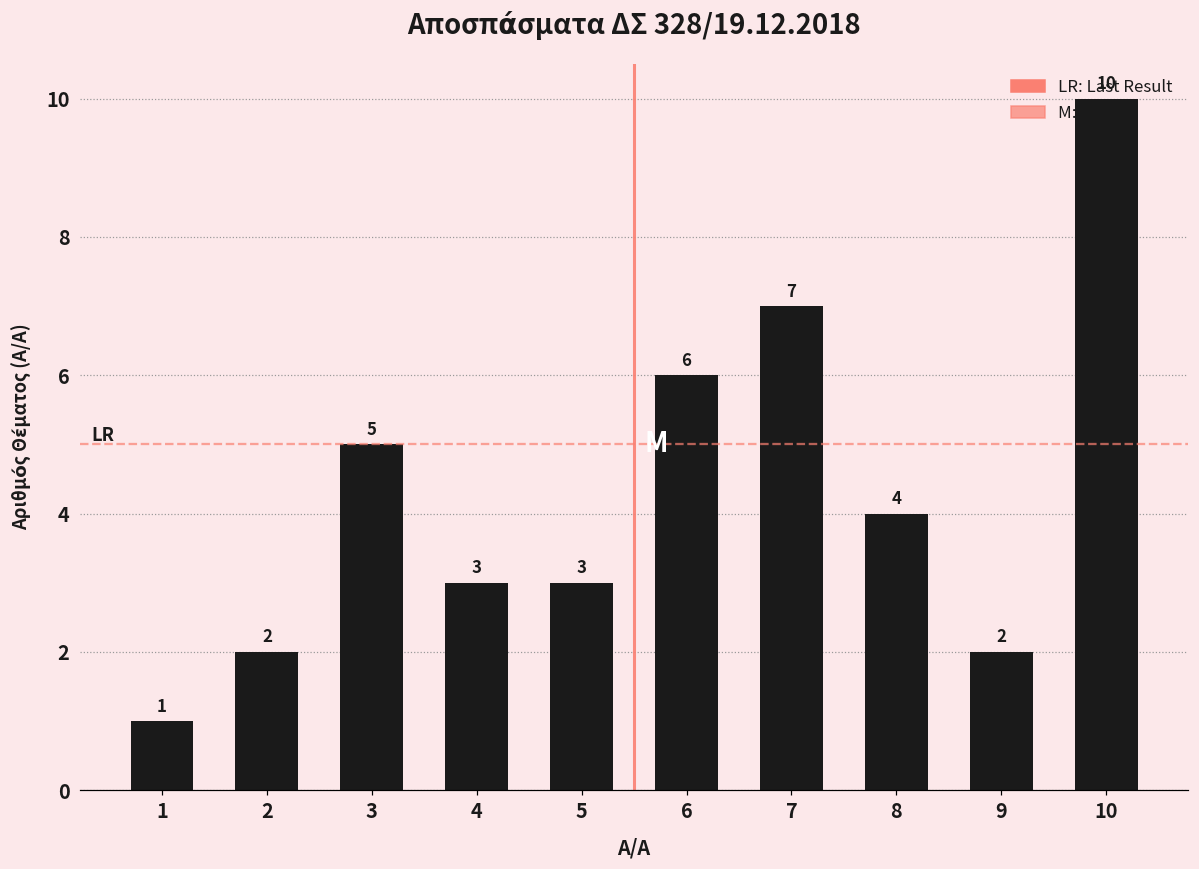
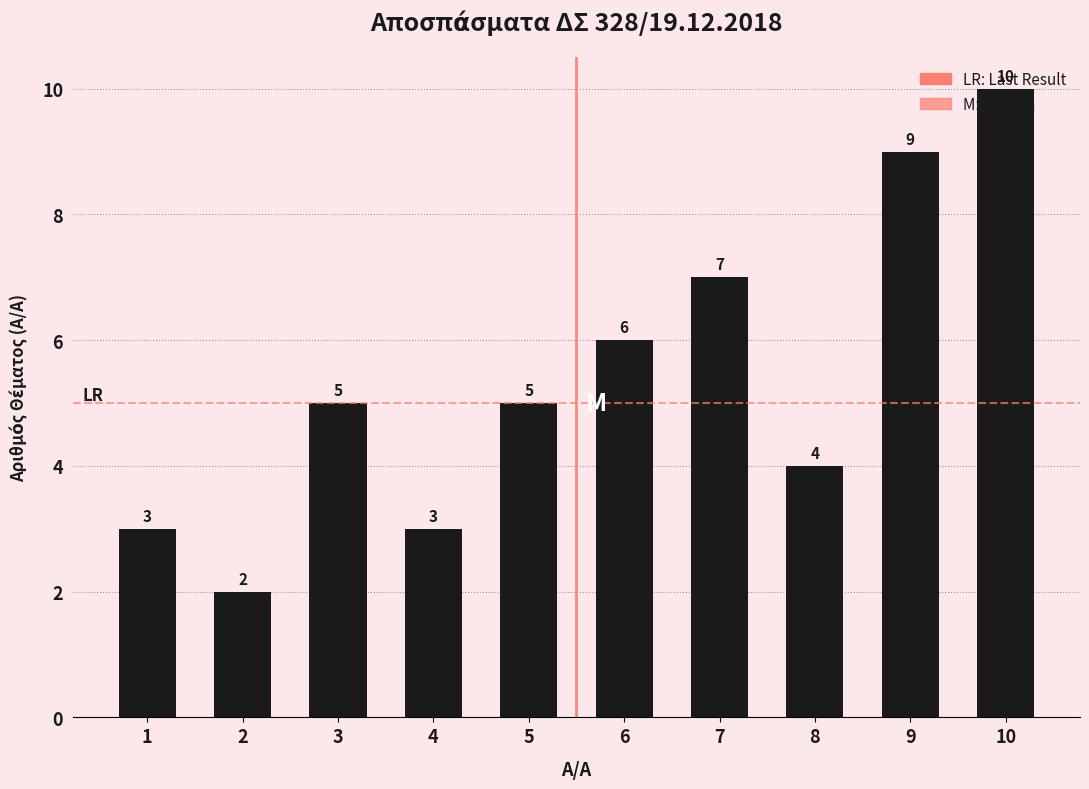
  {
-   "1": 1,
+   "1": 3,
    "2": 2,
    "3": 5,
    "4": 3,
-   "5": 3,
+   "5": 5,
    "6": 6,
    "7": 7,
    "8": 4,
-   "9": 2,
+   "9": 9,
    "10": 10
  }
